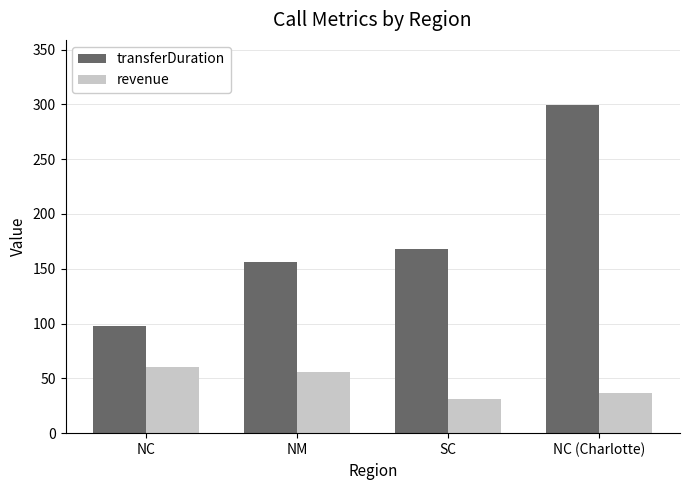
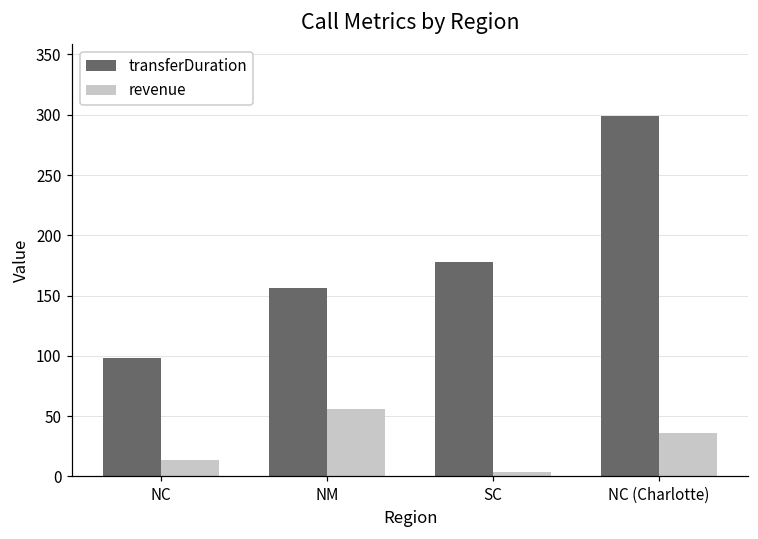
  {
    "transferDuration": {
      "NC": 98,
      "NM": 156,
-     "SC": 168,
+     "SC": 178,
      "NC (Charlotte)": 299
    },
    "revenue": {
-     "NC": 61,
+     "NC": 13,
      "NM": 56,
-     "SC": 31,
+     "SC": 4,
      "NC (Charlotte)": 36
    }
  }
